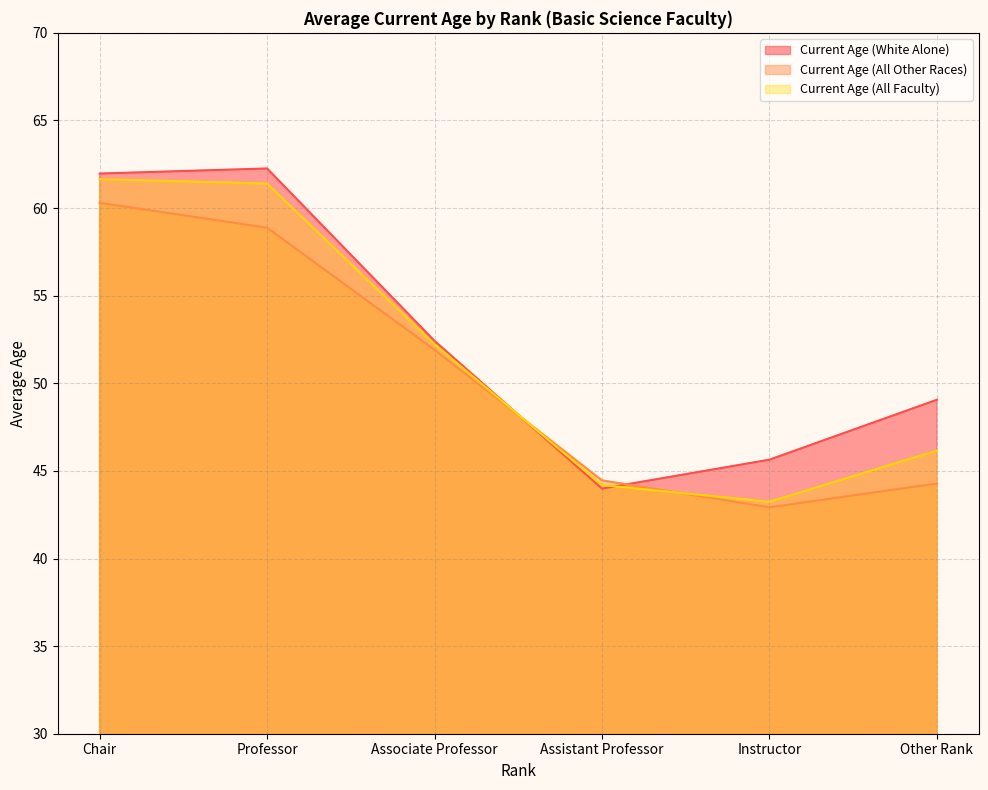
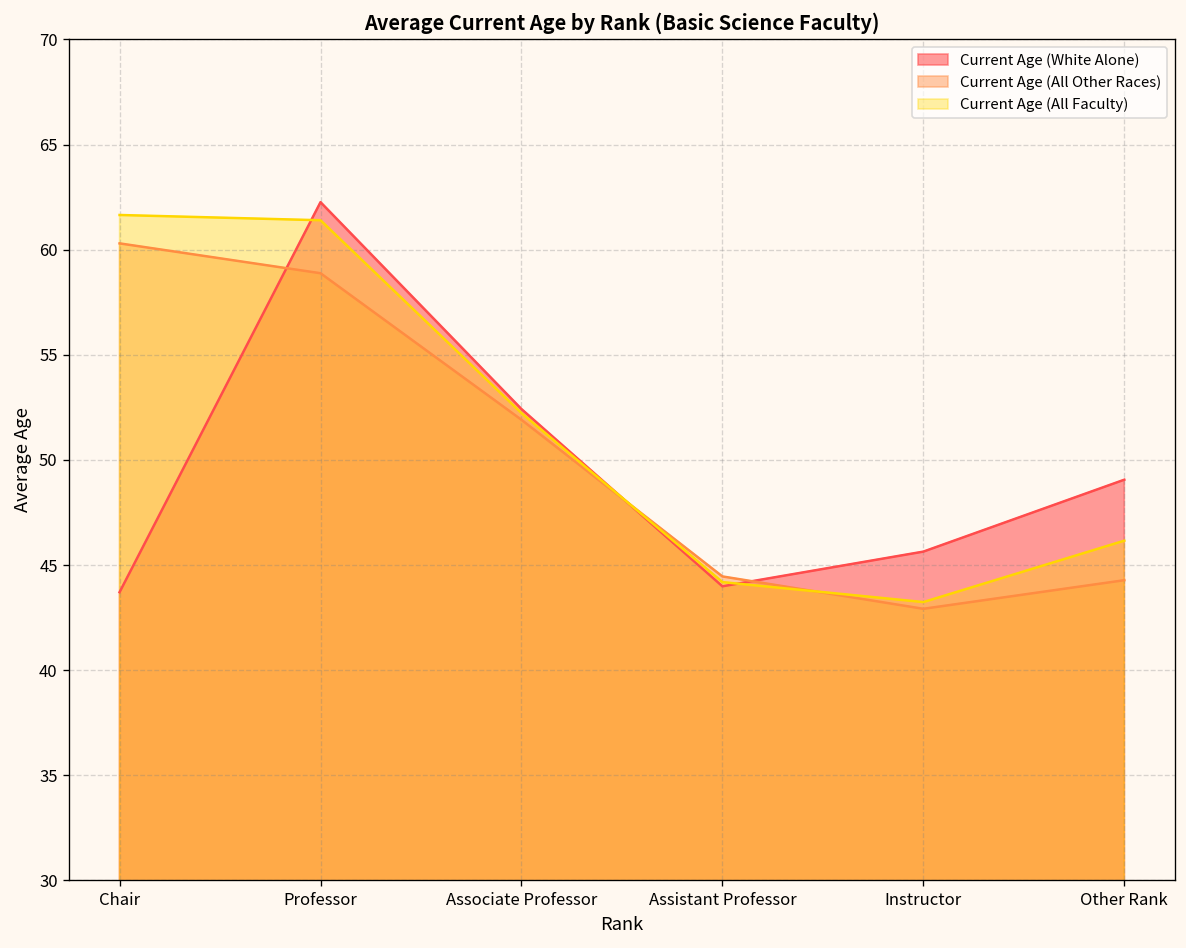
  {
    "Current Age (White Alone)": {
-     "Chair": 62.0,
+     "Chair": 43.7,
      "Professor": 62.3,
      "Associate Professor": 52.4,
      "Assistant Professor": 44.0,
      "Instructor": 45.6,
      "Other Rank": 49.1
    }
  }
